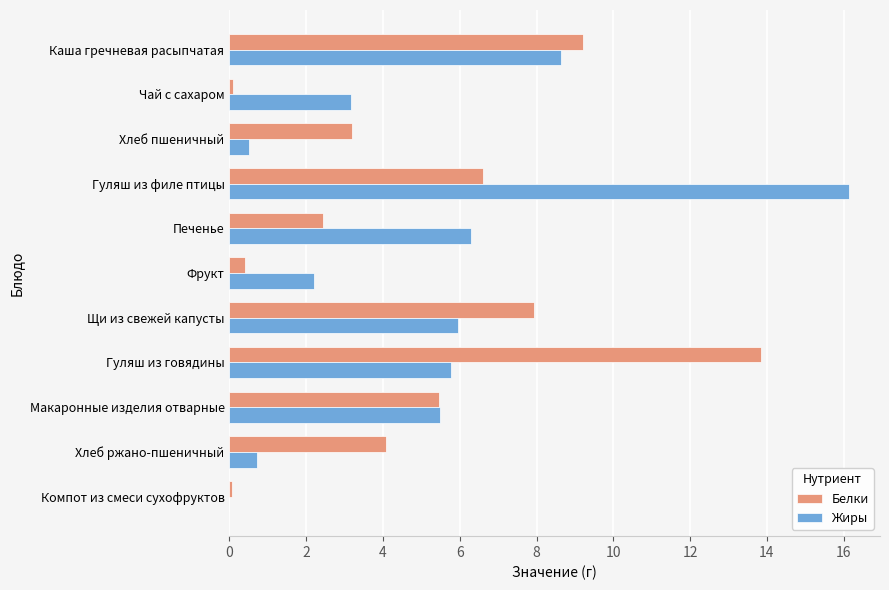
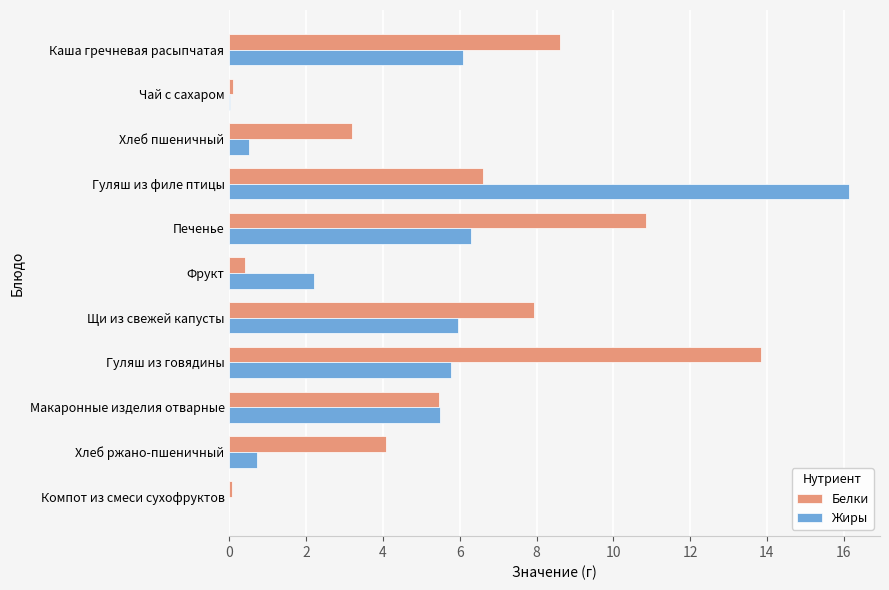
  {
    "Белки": {
-     "Каша гречневая расыпчатая": 9.2,
+     "Каша гречневая расыпчатая": 8.6,
      "Чай с сахаром": 0.1,
      "Хлеб пшеничный": 3.2,
      "Гуляш из филе птицы": 6.6,
-     "Печенье": 2.5,
+     "Печенье": 10.9,
      "Фрукт": 0.4,
      "Щи из свежей капусты": 7.9,
      "Гуляш из говядины": 13.9,
      "Макаронные изделия отварные": 5.5,
      "Хлеб ржано-пшеничный": 4.1,
      "Компот из смеси сухофруктов": 0.1
    },
    "Жиры": {
-     "Каша гречневая расыпчатая": 8.7,
-     "Чай с сахаром": 3.2,
+     "Каша гречневая расыпчатая": 6.1,
+     "Чай с сахаром": 0.0,
      "Хлеб пшеничный": 0.5,
      "Гуляш из филе птицы": 16.1,
      "Печенье": 6.3,
      "Фрукт": 2.2,
      "Щи из свежей капусты": 6.0,
      "Гуляш из говядины": 5.8,
      "Макаронные изделия отварные": 5.5,
      "Хлеб ржано-пшеничный": 0.7,
      "Компот из смеси сухофруктов": 0.0
    }
  }
